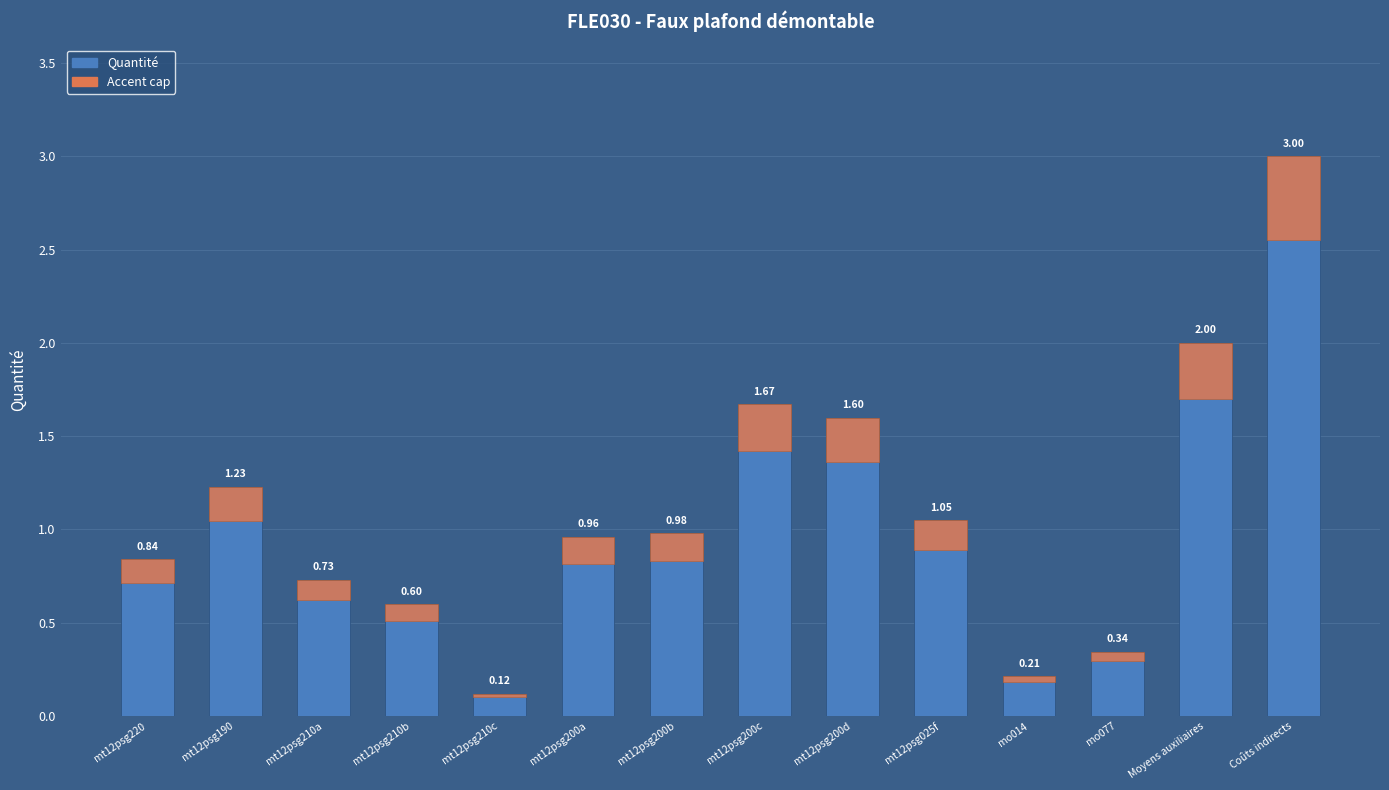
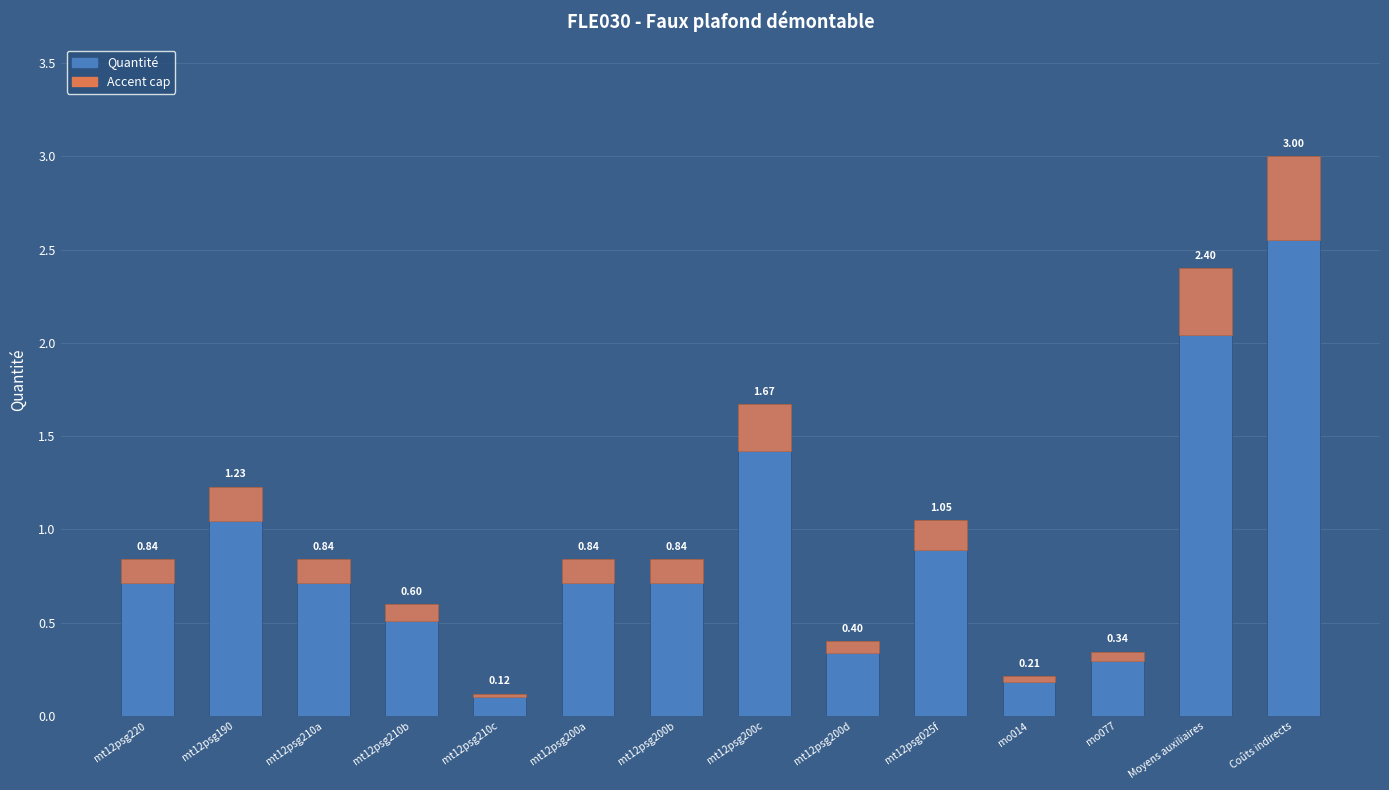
  {
    "mt12psg220": 0.84,
    "mt12psg190": 1.23,
-   "mt12psg210a": 0.73,
+   "mt12psg210a": 0.84,
    "mt12psg210b": 0.60,
    "mt12psg210c": 0.12,
-   "mt12psg200a": 0.96,
-   "mt12psg200b": 0.98,
+   "mt12psg200a": 0.84,
+   "mt12psg200b": 0.84,
    "mt12psg200c": 1.67,
-   "mt12psg200d": 1.60,
+   "mt12psg200d": 0.40,
    "mt12psg025f": 1.05,
    "mo014": 0.21,
    "mo077": 0.34,
-   "Moyens auxiliaires": 2.00,
+   "Moyens auxiliaires": 2.40,
    "Coûts indirects": 3.00
  }
